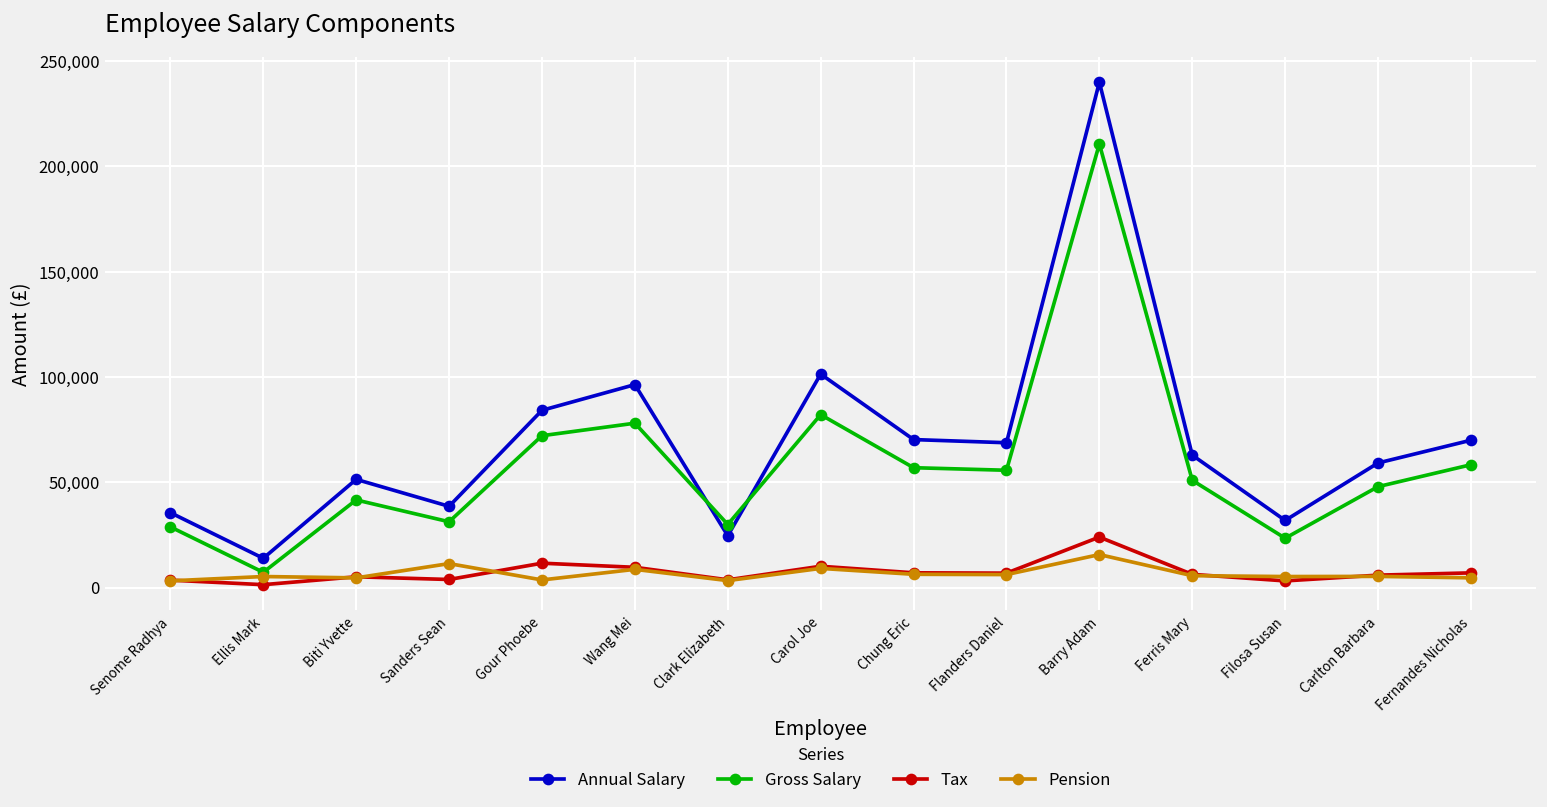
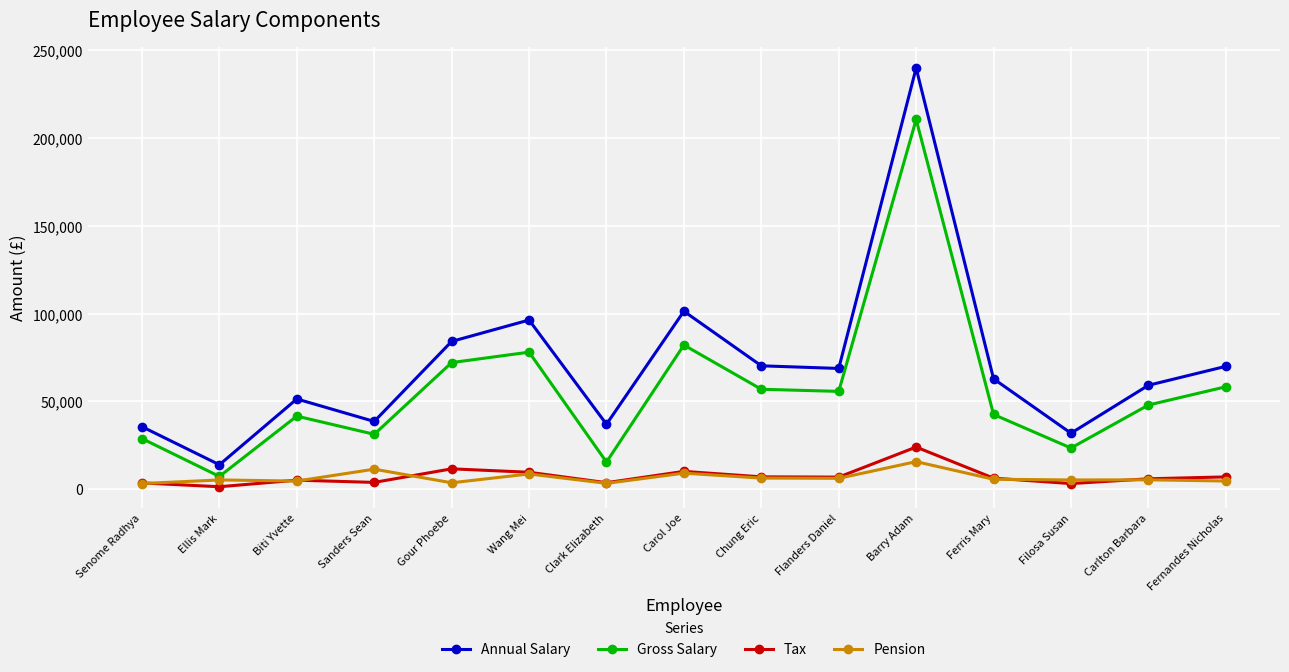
  {
    "Annual Salary": {
      "Senome Radhya": "36,000",
      "Ellis Mark": "14,000",
      "Biti Yvette": "51,000",
      "Sanders Sean": "39,000",
      "Gour Phoebe": "84,000",
      "Wang Mei": "96,000",
-     "Clark Elizabeth": "25,000",
+     "Clark Elizabeth": "37,000",
      "Carol Joe": "101,000",
      "Chung Eric": "70,000",
      "Flanders Daniel": "69,000",
      "Barry Adam": "240,000",
      "Ferris Mary": "63,000",
      "Filosa Susan": "32,000",
      "Carlton Barbara": "59,000",
      "Fernandes Nicholas": "70,000"
    },
    "Gross Salary": {
      "Senome Radhya": "29,000",
      "Ellis Mark": "7,000",
      "Biti Yvette": "42,000",
      "Sanders Sean": "31,000",
      "Gour Phoebe": "72,000",
      "Wang Mei": "78,000",
-     "Clark Elizabeth": "30,000",
+     "Clark Elizabeth": "15,000",
      "Carol Joe": "82,000",
      "Chung Eric": "57,000",
      "Flanders Daniel": "56,000",
      "Barry Adam": "211,000",
-     "Ferris Mary": "51,000",
+     "Ferris Mary": "43,000",
      "Filosa Susan": "23,000",
      "Carlton Barbara": "48,000",
      "Fernandes Nicholas": "58,000"
    },
    "Tax": {
      "Ellis Mark": "1,000",
      "Sanders Sean": "4,000",
      "Gour Phoebe": "12,000",
      "Barry Adam": "24,000",
      "Filosa Susan": "3,000",
      "Fernandes Nicholas": "7,000"
    },
    "Pension": {
      "Ellis Mark": "5,000",
      "Sanders Sean": "11,000",
      "Gour Phoebe": "4,000",
      "Barry Adam": "16,000",
      "Filosa Susan": "5,000",
      "Fernandes Nicholas": "5,000"
    }
  }
